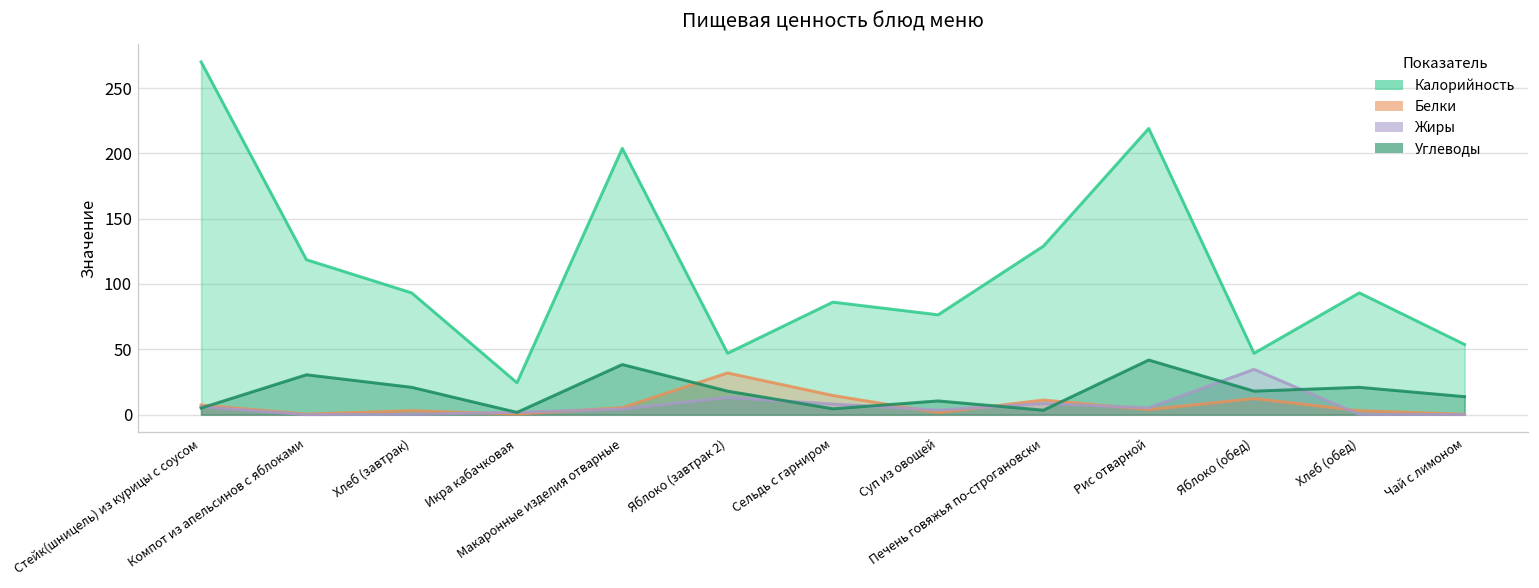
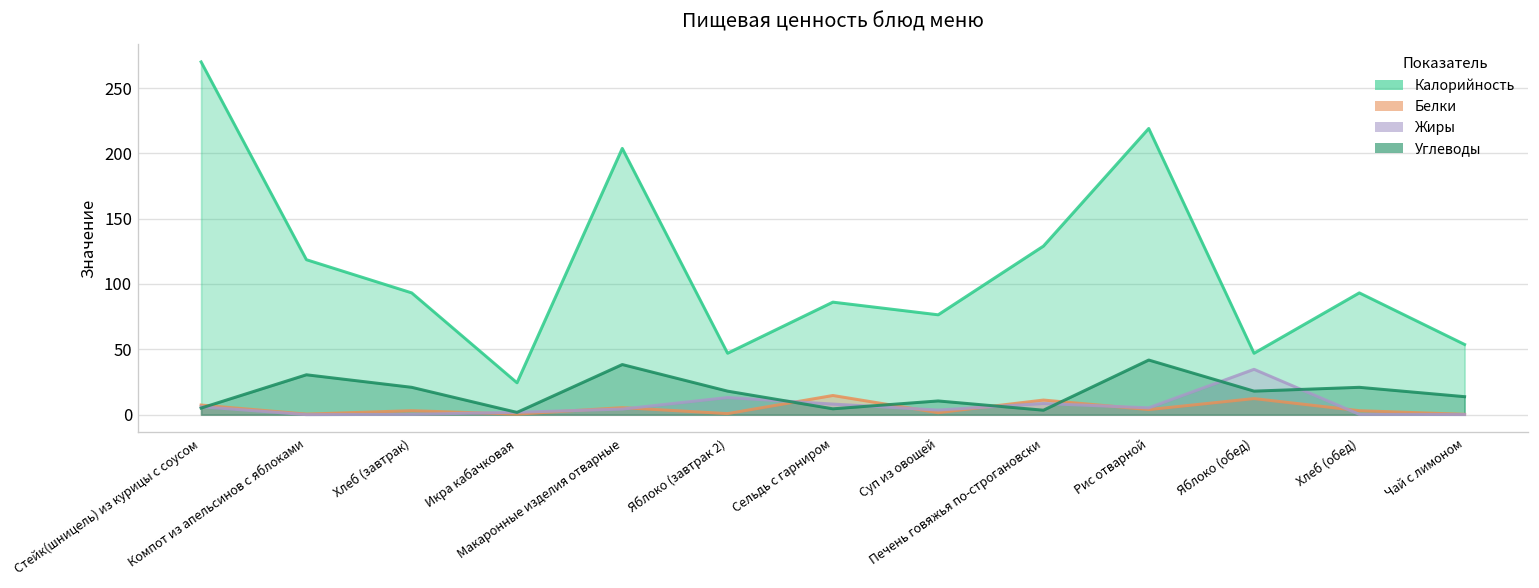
  {
    "Белки": {
      "Хлеб (завтрак)": 3,
-     "Яблоко (завтрак 2)": 32,
+     "Яблоко (завтрак 2)": 1,
      "Сельдь с гарниром": 15,
      "Печень говяжья по-строгановски": 11,
      "Яблоко (обед)": 12,
      "Хлеб (обед)": 3
    },
    "Жиры": {
      "Хлеб (завтрак)": 0,
      "Яблоко (завтрак 2)": 13,
      "Сельдь с гарниром": 8,
      "Печень говяжья по-строгановски": 9,
      "Яблоко (обед)": 35,
      "Хлеб (обед)": 0
    }
  }
